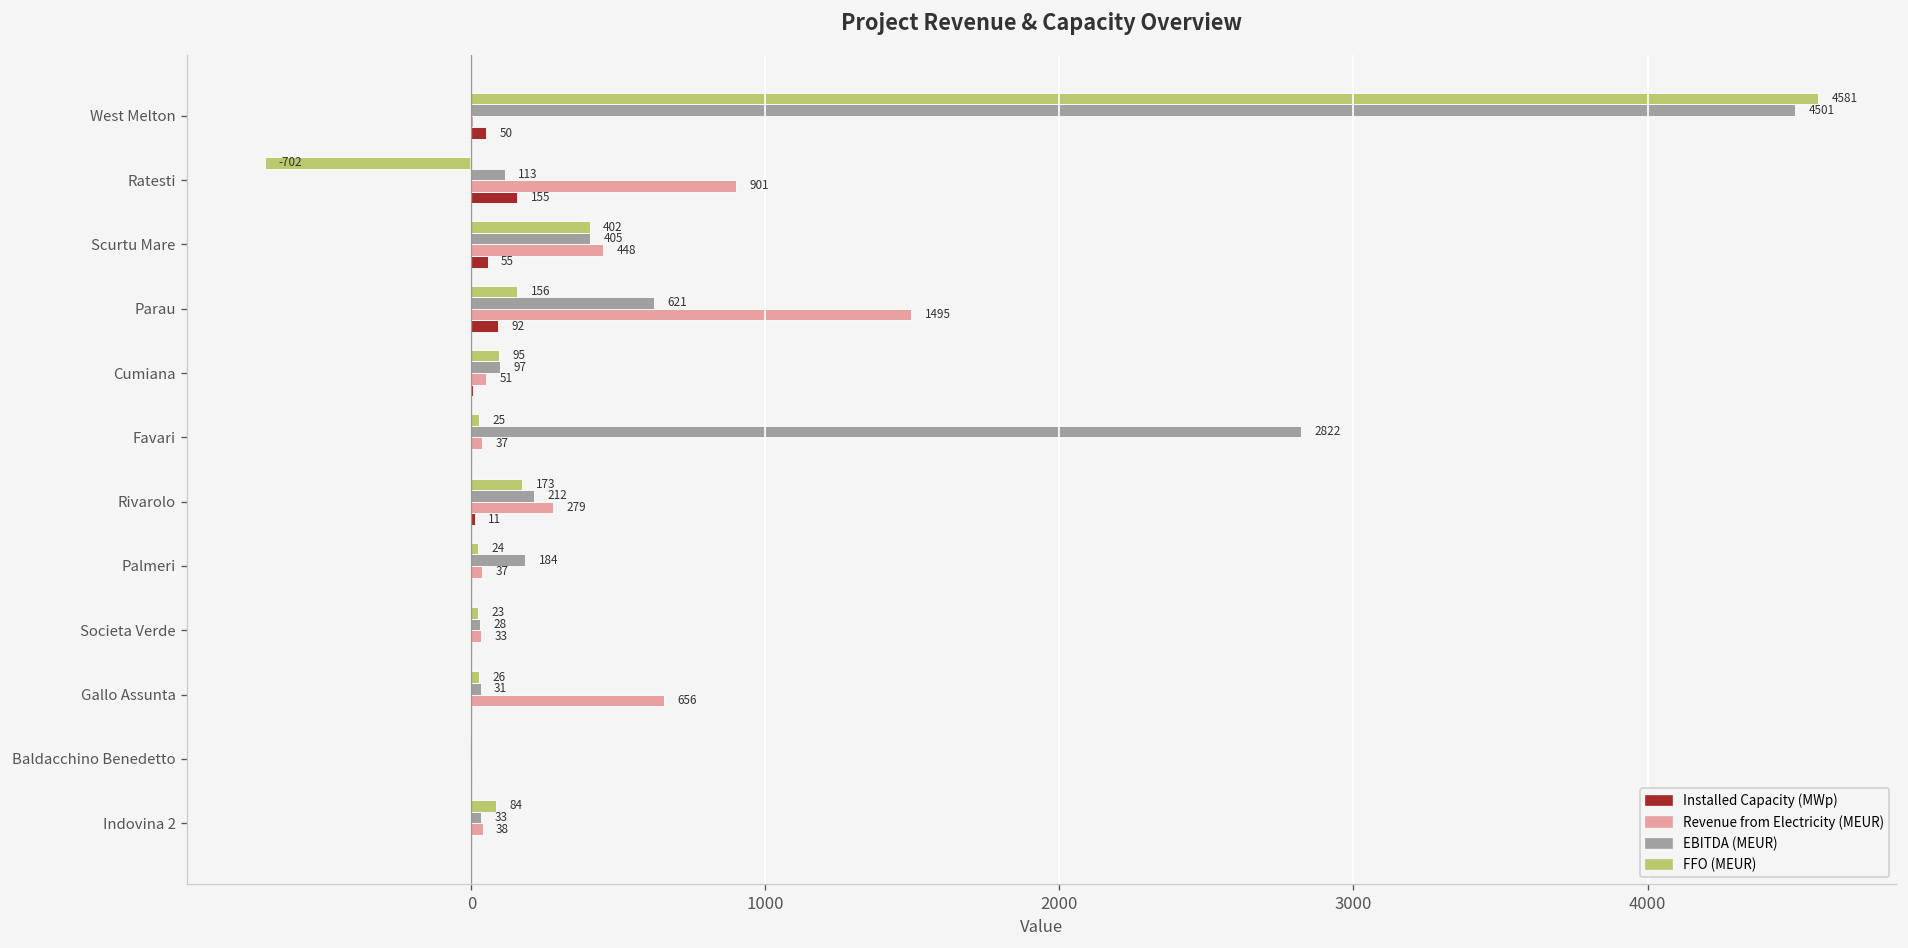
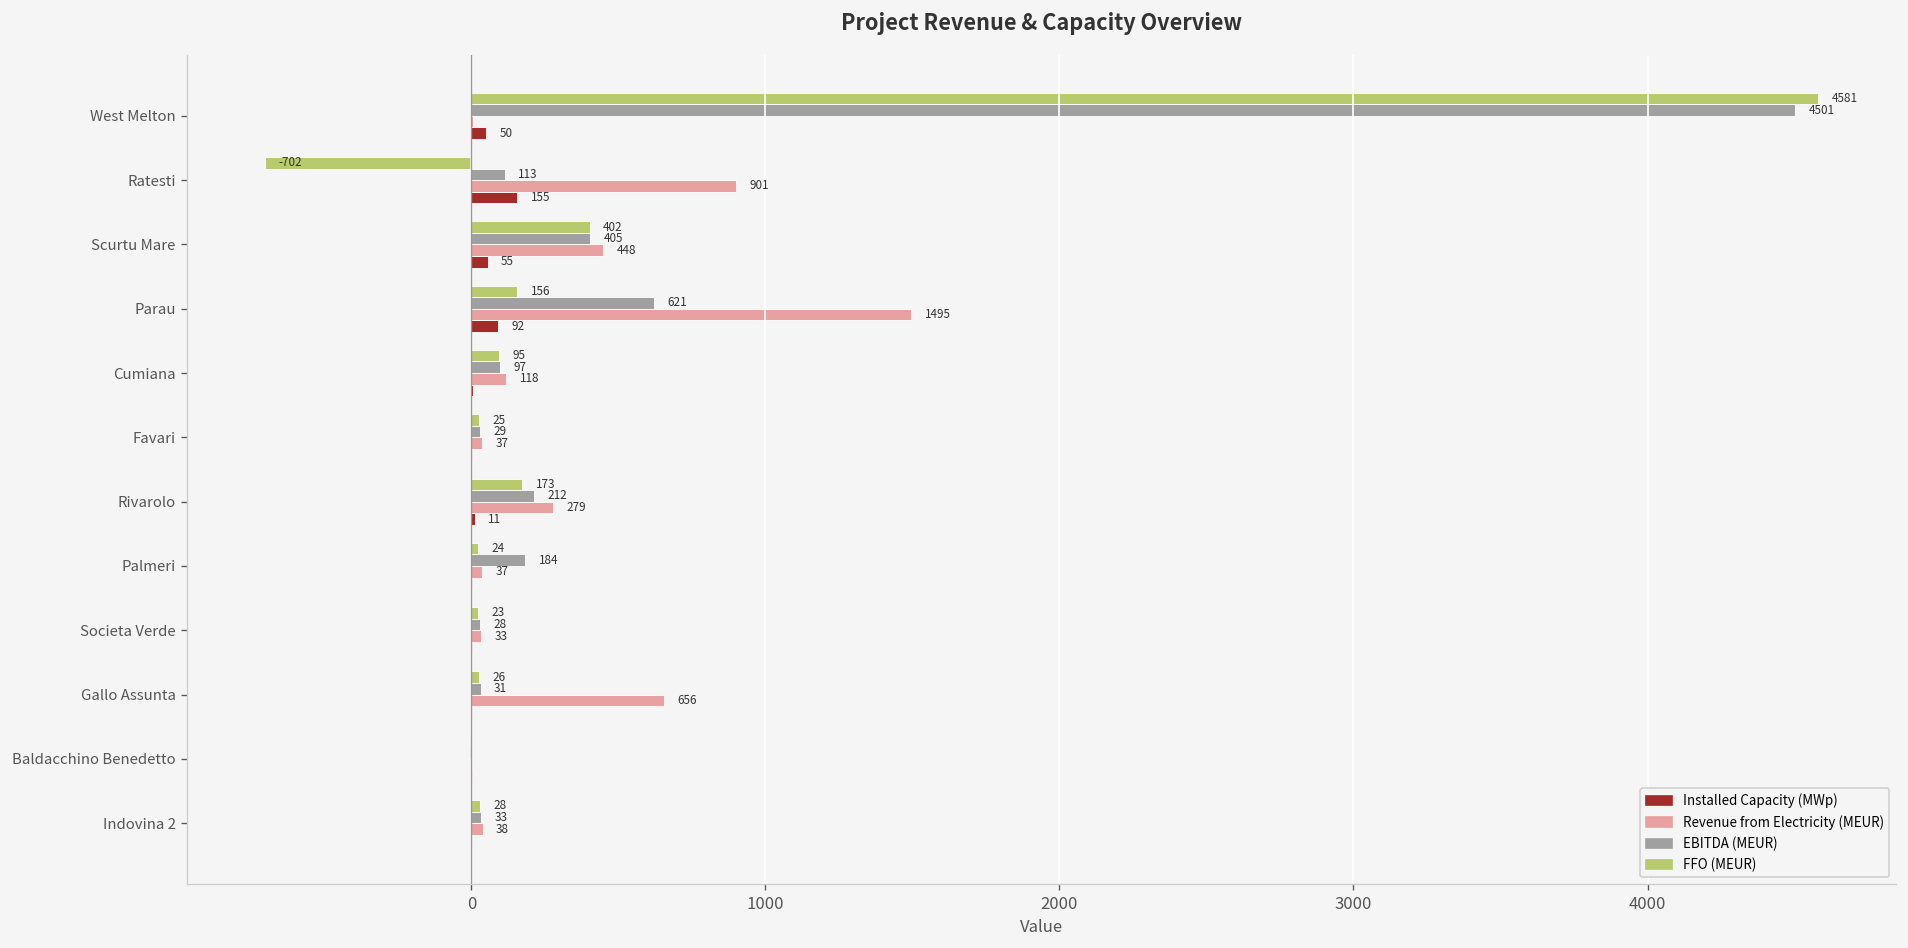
  {
    "Installed Capacity (MWp)": {
      "West Melton": 50,
      "Ratesti": 155,
      "Scurtu Mare": 55,
      "Parau": 92,
      "Rivarolo": 11
    },
    "Revenue from Electricity (MEUR)": {
      "Ratesti": 901,
      "Scurtu Mare": 448,
      "Parau": 1495,
-     "Cumiana": 51,
+     "Cumiana": 118,
      "Favari": 37,
      "Rivarolo": 279,
      "Palmeri": 37,
      "Societa Verde": 33,
      "Gallo Assunta": 656,
      "Indovina 2": 38
    },
    "EBITDA (MEUR)": {
      "West Melton": 4501,
      "Ratesti": 113,
      "Scurtu Mare": 405,
      "Parau": 621,
      "Cumiana": 97,
-     "Favari": 2822,
+     "Favari": 29,
      "Rivarolo": 212,
      "Palmeri": 184,
      "Societa Verde": 28,
      "Gallo Assunta": 31,
      "Indovina 2": 33
    },
    "FFO (MEUR)": {
      "West Melton": 4581,
      "Ratesti": -702,
      "Scurtu Mare": 402,
      "Parau": 156,
      "Cumiana": 95,
      "Favari": 25,
      "Rivarolo": 173,
      "Palmeri": 24,
      "Societa Verde": 23,
      "Gallo Assunta": 26,
-     "Indovina 2": 84
+     "Indovina 2": 28
    }
  }
